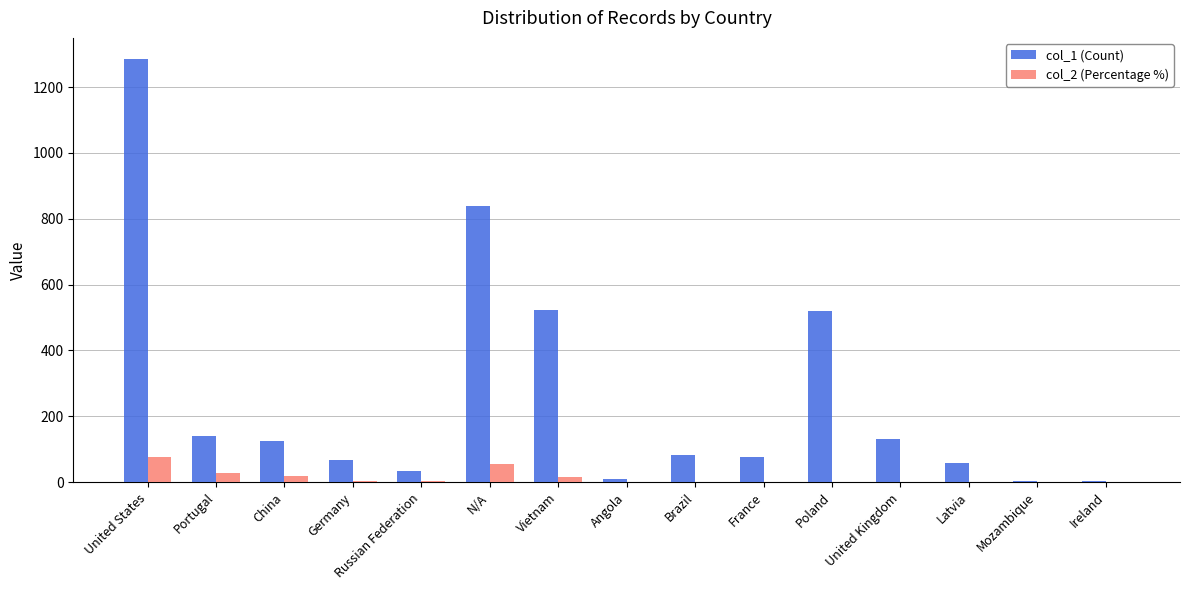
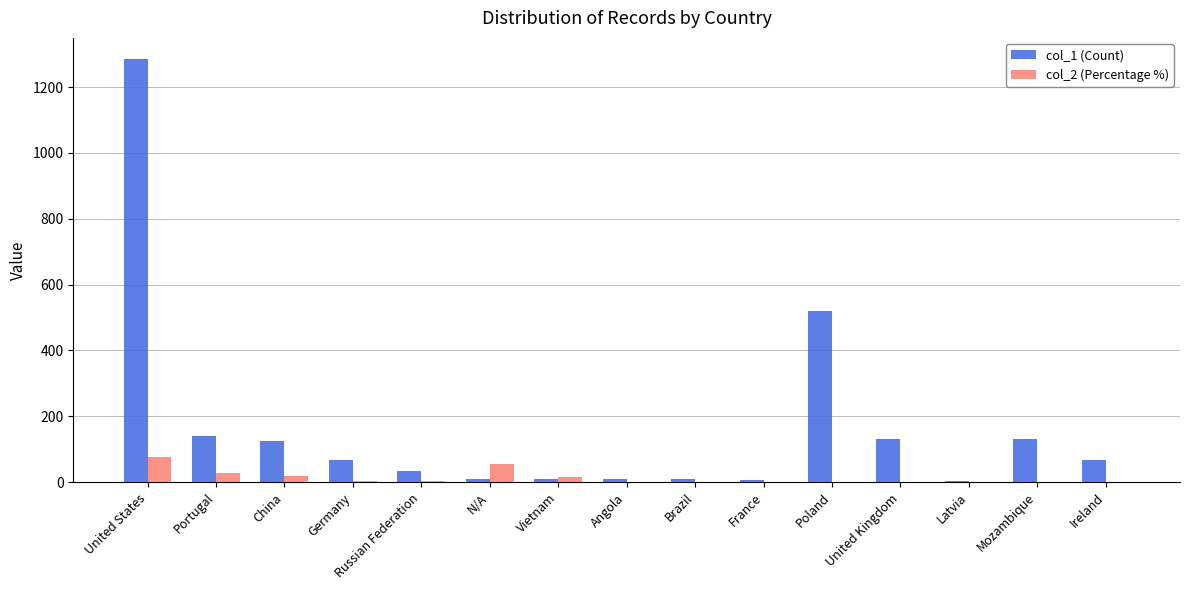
  {
    "col_1 (Count)": {
      "United States": 1290,
      "Portugal": 140,
      "China": 130,
      "Germany": 70,
      "Russian Federation": 40,
-     "N/A": 840,
-     "Vietnam": 520,
+     "N/A": 10,
+     "Vietnam": 10,
      "Angola": 10,
-     "Brazil": 80,
-     "France": 80,
+     "Brazil": 10,
+     "France": 10,
      "Poland": 520,
      "United Kingdom": 130,
-     "Latvia": 60,
-     "Mozambique": 10,
-     "Ireland": 0
+     "Latvia": 10,
+     "Mozambique": 130,
+     "Ireland": 70
    },
    "col_2 (Percentage %)": {
      "United States": 70,
      "Portugal": 30,
      "China": 20,
      "N/A": 60,
      "Vietnam": 20
    }
  }
